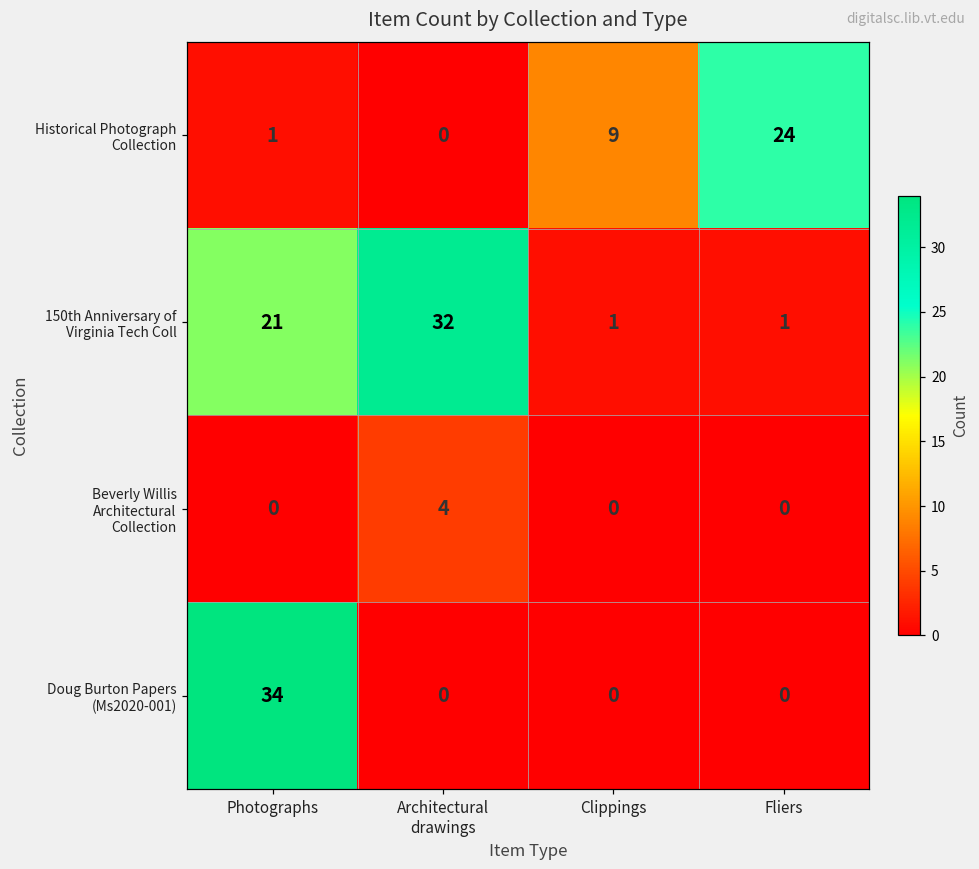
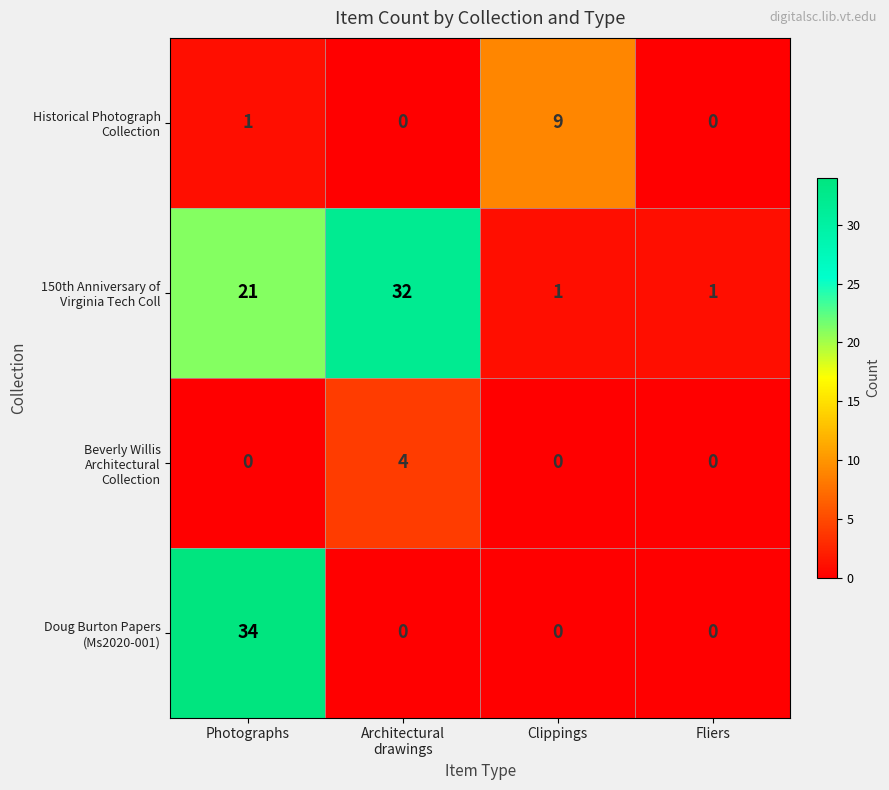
  {
    "Historical Photograph Collection": {
      "Photographs": 1,
      "Architectural drawings": 0,
      "Clippings": 9,
-     "Fliers": 24
+     "Fliers": 0
    },
    "150th Anniversary of Virginia Tech Coll": {
      "Photographs": 21,
      "Architectural drawings": 32,
      "Clippings": 1,
      "Fliers": 1
    },
    "Beverly Willis Architectural Collection": {
      "Photographs": 0,
      "Architectural drawings": 4,
      "Clippings": 0,
      "Fliers": 0
    },
    "Doug Burton Papers (Ms2020-001)": {
      "Photographs": 34,
      "Architectural drawings": 0,
      "Clippings": 0,
      "Fliers": 0
    }
  }
